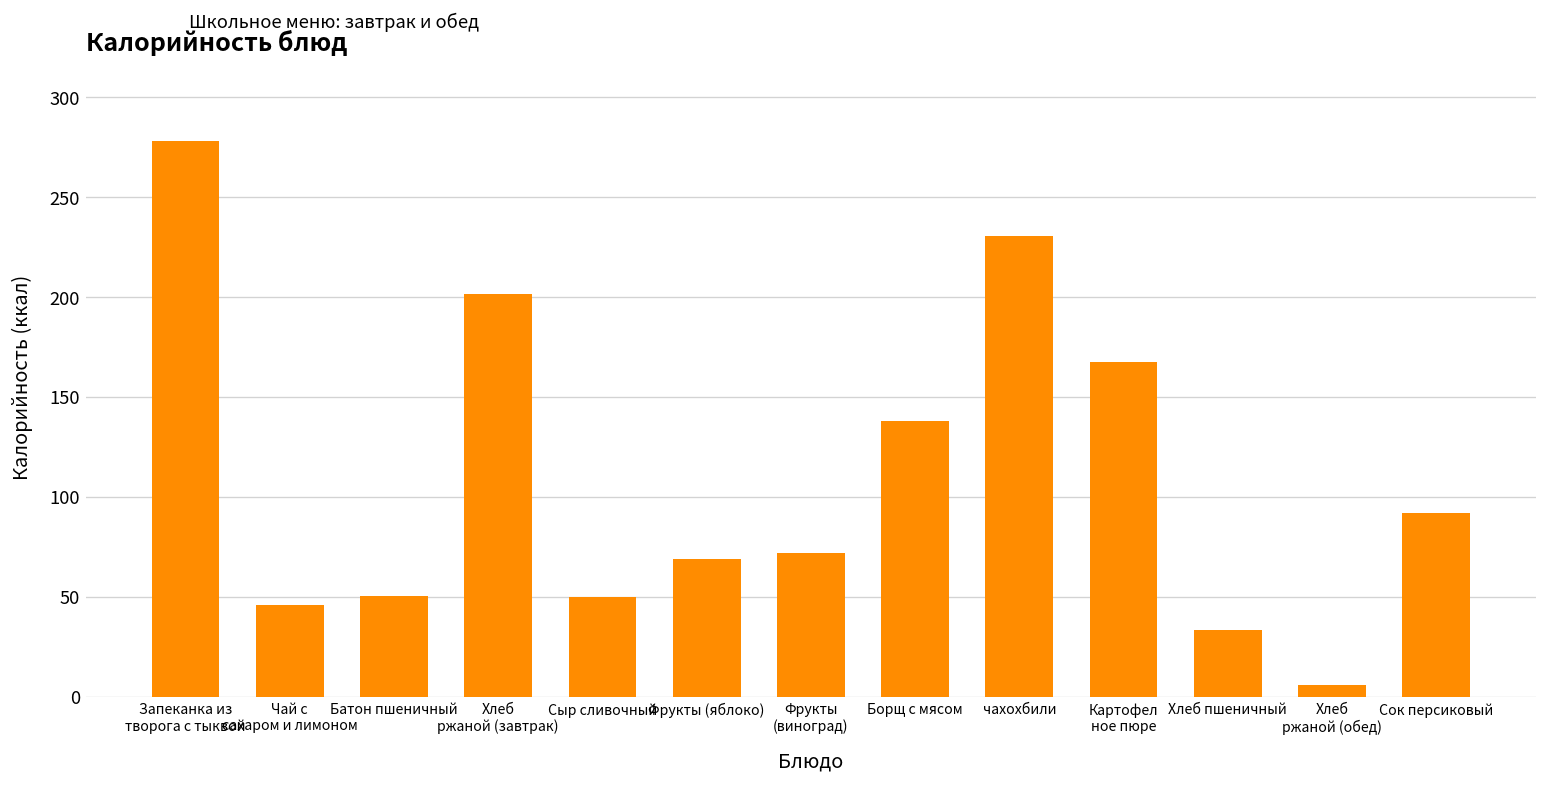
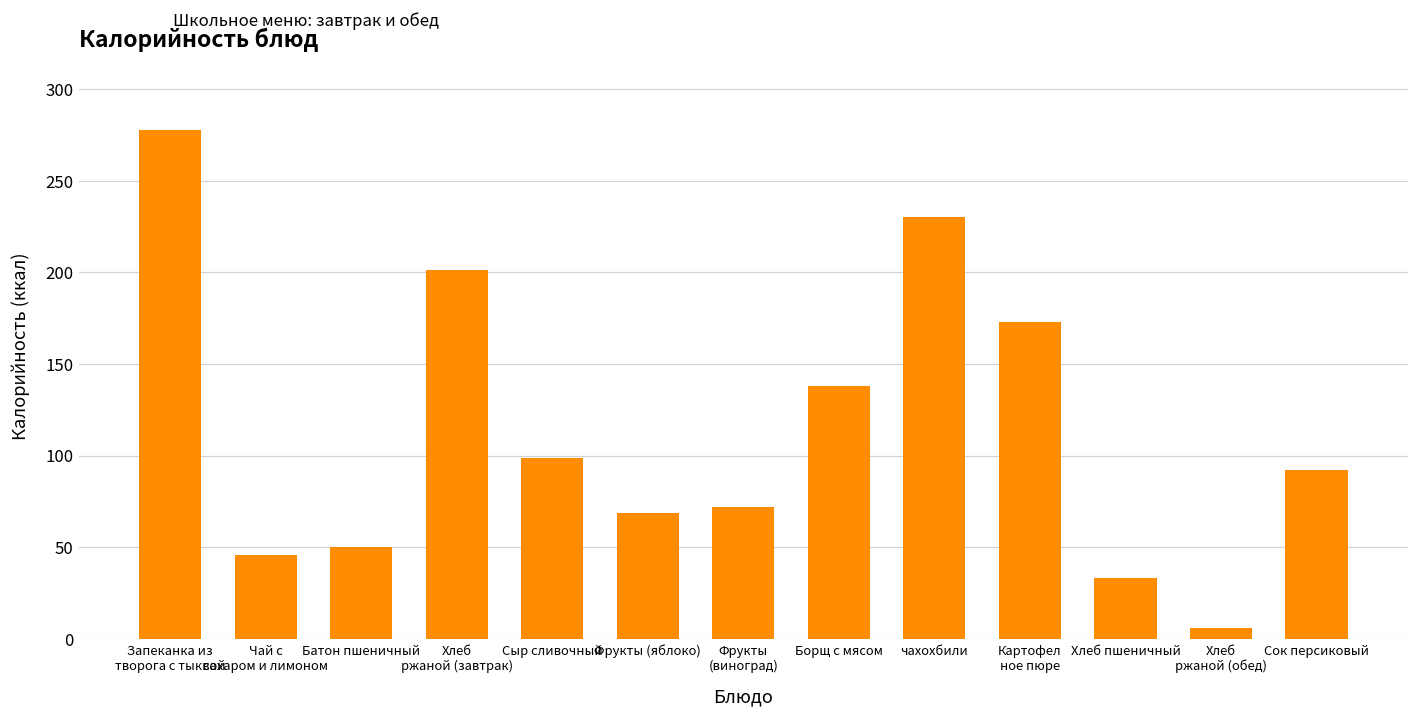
  {
    "Хлеб ржаной (завтрак)": 202,
-   "Сыр сливочный": 50,
+   "Сыр сливочный": 99,
    "Фрукты (яблоко)": 69,
    "Фрукты (виноград)": 72,
    "Борщ с мясом": 138,
    "чахохбили": 230,
-   "Картофел ное пюре": 167,
+   "Картофел ное пюре": 173,
    "Хлеб пшеничный": 34,
    "Хлеб ржаной (обед)": 6,
    "Сок персиковый": 92
  }
